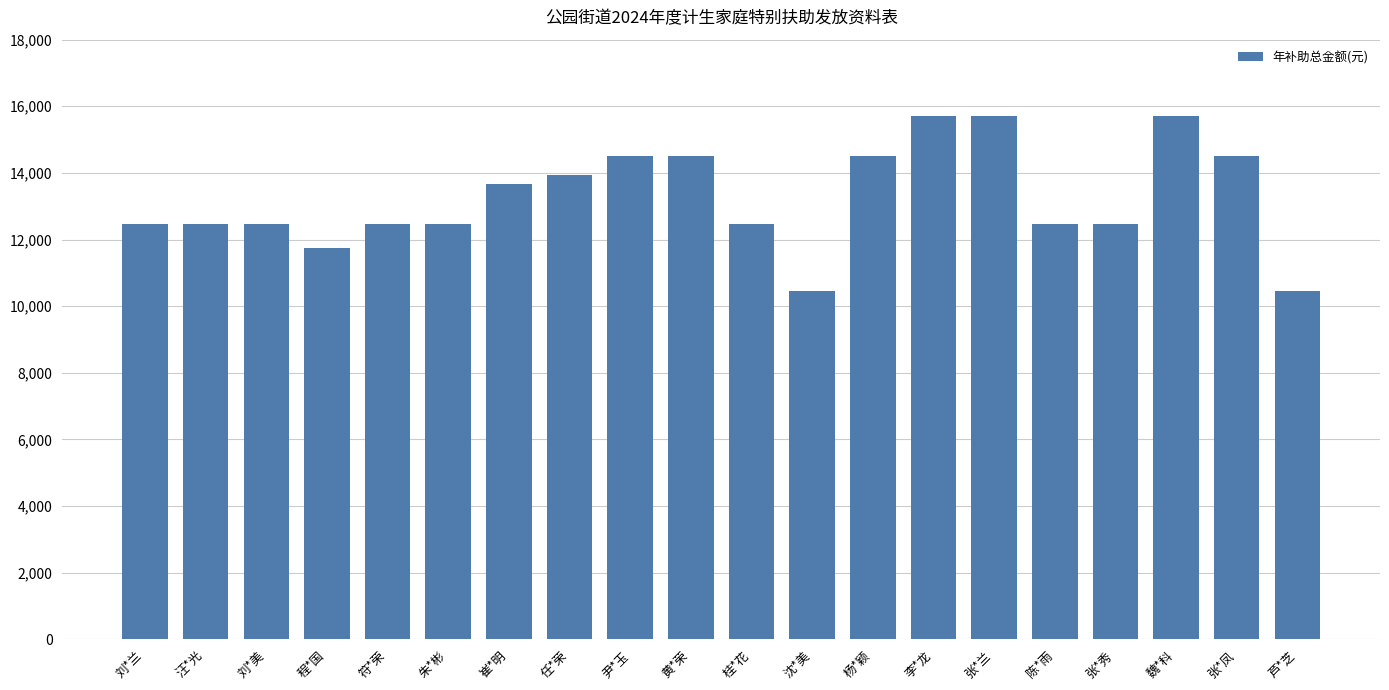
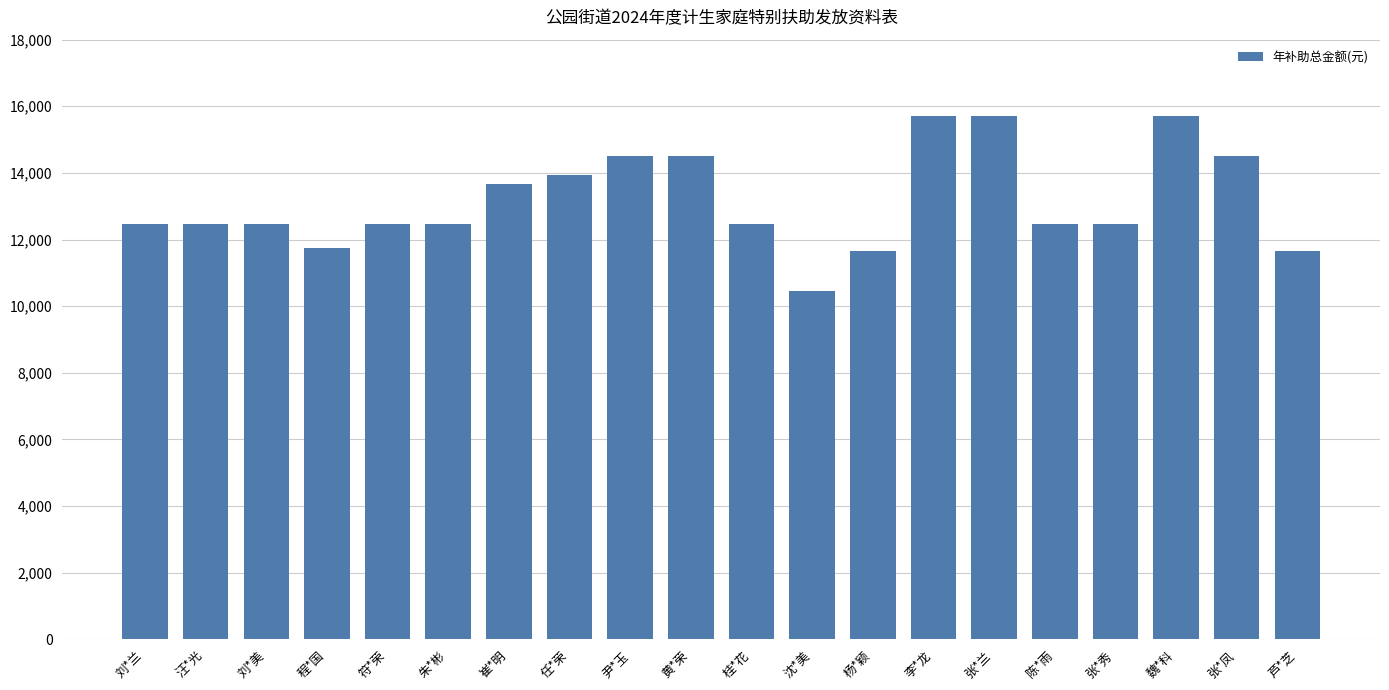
  {
    "刘*兰": "12,500",
    "汪*光": "12,500",
    "刘*美": "12,500",
    "程*国": "11,700",
    "符*荣": "12,500",
    "朱*彬": "12,500",
    "崔*明": "13,700",
    "任*荣": "13,900",
    "尹*玉": "14,500",
    "黄*荣": "14,500",
    "桂*花": "12,500",
    "沈*美": "10,400",
-   "杨*颖": "14,500",
+   "杨*颖": "11,700",
    "李*龙": "15,700",
    "张*兰": "15,700",
    "陈*雨": "12,500",
    "张*秀": "12,500",
    "魏*科": "15,700",
    "张*凤": "14,500",
-   "芦*芝": "10,400"
+   "芦*芝": "11,700"
  }
